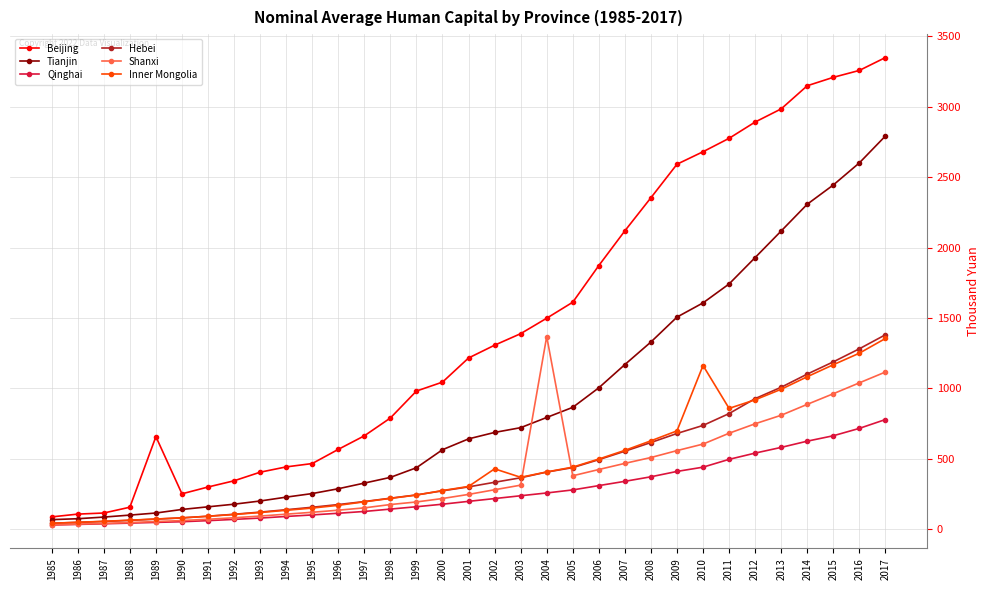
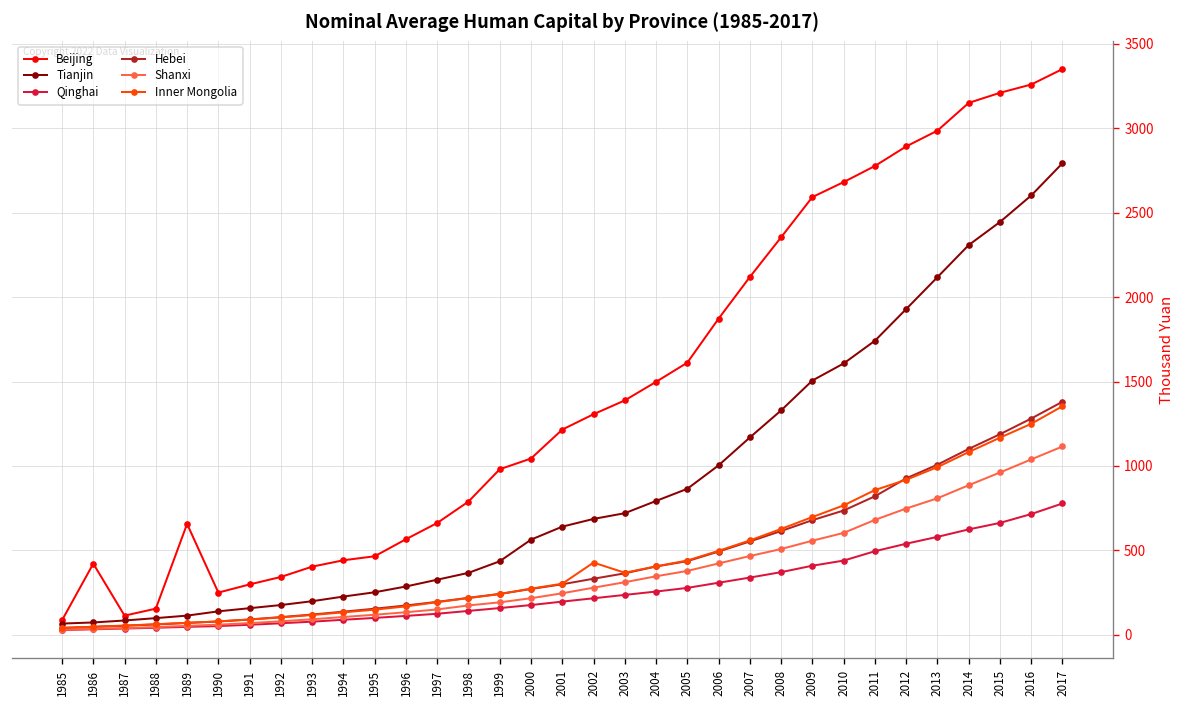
  {
    "Beijing": {
      "1985": 90,
-     "1986": 110,
+     "1986": 420,
      "1987": 110,
      "1988": 160,
      "1989": 660,
      "1990": 250,
      "1991": 300,
      "1992": 340,
      "1993": 400,
      "1994": 440,
      "1995": 470,
      "1996": 570,
      "1997": 660,
      "1998": 790,
      "1999": 980,
      "2000": 1040,
      "2001": 1220,
      "2002": 1310,
      "2003": 1390,
      "2004": 1500,
      "2005": 1610,
      "2006": 1870,
      "2007": 2120,
      "2008": 2350,
      "2009": 2590,
      "2010": 2680,
      "2011": 2780,
      "2012": 2890,
      "2013": 2990,
      "2014": 3150,
      "2015": 3210,
      "2016": 3260,
      "2017": 3350
    },
    "Tianjin": {
      "1985": 70,
      "1986": 70,
      "1987": 80,
      "1988": 100,
      "1989": 110,
      "1990": 140,
      "1991": 160,
      "1992": 180,
      "1993": 200,
      "1994": 230,
      "1995": 250,
      "1996": 290,
      "1997": 330,
      "1998": 370,
      "1999": 440,
      "2000": 560,
      "2001": 640,
      "2002": 690,
      "2003": 720,
      "2004": 790,
      "2005": 860,
      "2006": 1000,
      "2007": 1170,
      "2008": 1330,
      "2009": 1510,
      "2010": 1610,
      "2011": 1740,
      "2012": 1930,
      "2013": 2120,
      "2014": 2310,
      "2015": 2440,
      "2016": 2600,
      "2017": 2790
    },
    "Shanxi": {
      "1995": 120,
      "1996": 130,
      "1997": 150,
      "1998": 170,
      "1999": 190,
      "2000": 220,
      "2001": 250,
      "2002": 280,
      "2003": 310,
-     "2004": 1370,
+     "2004": 350,
      "2005": 380,
      "2006": 420,
      "2007": 470,
      "2008": 510,
      "2009": 560,
      "2010": 600,
      "2011": 680,
      "2012": 750,
      "2013": 810,
      "2014": 890,
      "2015": 960,
      "2016": 1040,
      "2017": 1120
    },
    "Inner Mongolia": {
      "2002": 430,
      "2009": 700,
-     "2010": 1160,
+     "2010": 770,
      "2011": 860,
      "2014": 1080,
      "2015": 1170,
      "2016": 1250,
      "2017": 1350
    }
  }
